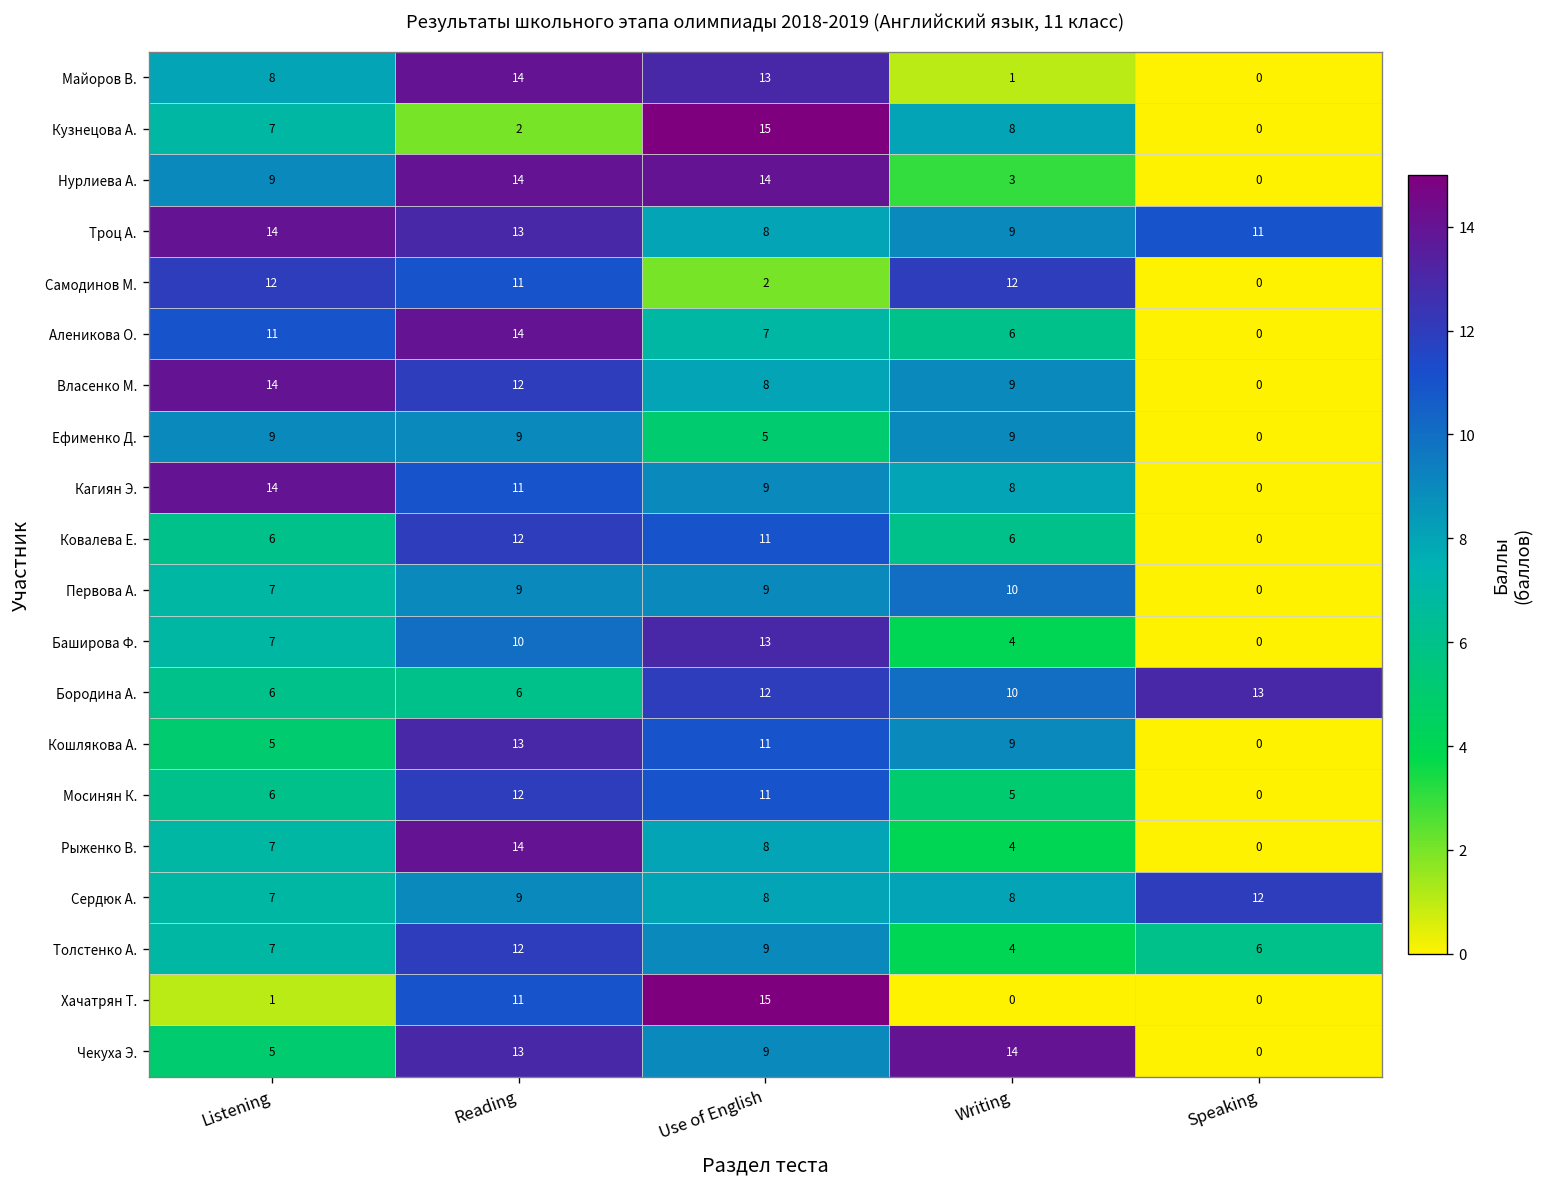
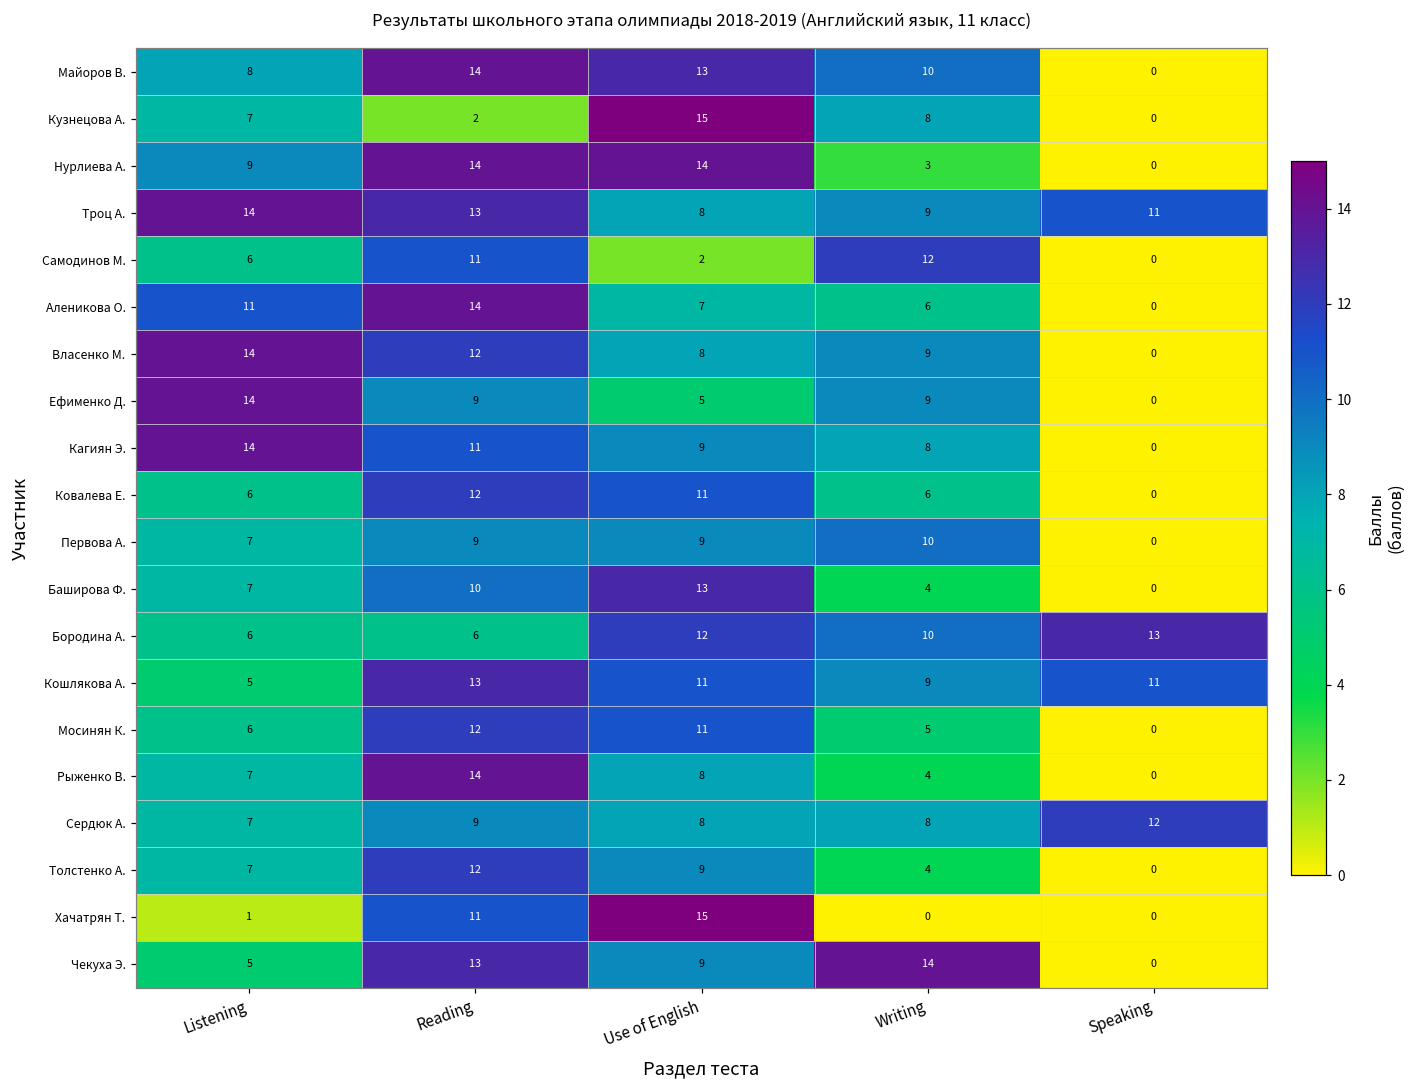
  {
    "Майоров В.": {
      "Listening": 8,
      "Reading": 14,
      "Use of English": 13,
-     "Writing": 1,
+     "Writing": 10,
      "Speaking": 0
    },
    "Кузнецова А.": {
      "Listening": 7,
      "Reading": 2,
      "Use of English": 15,
      "Writing": 8,
      "Speaking": 0
    },
    "Нурлиева А.": {
      "Listening": 9,
      "Reading": 14,
      "Use of English": 14,
      "Writing": 3,
      "Speaking": 0
    },
    "Троц А.": {
      "Listening": 14,
      "Reading": 13,
      "Use of English": 8,
      "Writing": 9,
      "Speaking": 11
    },
    "Самодинов М.": {
-     "Listening": 12,
+     "Listening": 6,
      "Reading": 11,
      "Use of English": 2,
      "Writing": 12,
      "Speaking": 0
    },
    "Аленикова О.": {
      "Listening": 11,
      "Reading": 14,
      "Use of English": 7,
      "Writing": 6,
      "Speaking": 0
    },
    "Власенко М.": {
      "Listening": 14,
      "Reading": 12,
      "Use of English": 8,
      "Writing": 9,
      "Speaking": 0
    },
    "Ефименко Д.": {
-     "Listening": 9,
+     "Listening": 14,
      "Reading": 9,
      "Use of English": 5,
      "Writing": 9,
      "Speaking": 0
    },
    "Кагиян Э.": {
      "Listening": 14,
      "Reading": 11,
      "Use of English": 9,
      "Writing": 8,
      "Speaking": 0
    },
    "Ковалева Е.": {
      "Listening": 6,
      "Reading": 12,
      "Use of English": 11,
      "Writing": 6,
      "Speaking": 0
    },
    "Первова А.": {
      "Listening": 7,
      "Reading": 9,
      "Use of English": 9,
      "Writing": 10,
      "Speaking": 0
    },
    "Баширова Ф.": {
      "Listening": 7,
      "Reading": 10,
      "Use of English": 13,
      "Writing": 4,
      "Speaking": 0
    },
    "Бородина А.": {
      "Listening": 6,
      "Reading": 6,
      "Use of English": 12,
      "Writing": 10,
      "Speaking": 13
    },
    "Кошлякова А.": {
      "Listening": 5,
      "Reading": 13,
      "Use of English": 11,
      "Writing": 9,
-     "Speaking": 0
+     "Speaking": 11
    },
    "Мосинян К.": {
      "Listening": 6,
      "Reading": 12,
      "Use of English": 11,
      "Writing": 5,
      "Speaking": 0
    },
    "Рыженко В.": {
      "Listening": 7,
      "Reading": 14,
      "Use of English": 8,
      "Writing": 4,
      "Speaking": 0
    },
    "Сердюк А.": {
      "Listening": 7,
      "Reading": 9,
      "Use of English": 8,
      "Writing": 8,
      "Speaking": 12
    },
    "Толстенко А.": {
      "Listening": 7,
      "Reading": 12,
      "Use of English": 9,
      "Writing": 4,
-     "Speaking": 6
+     "Speaking": 0
    },
    "Хачатрян Т.": {
      "Listening": 1,
      "Reading": 11,
      "Use of English": 15,
      "Writing": 0,
      "Speaking": 0
    },
    "Чекуха Э.": {
      "Listening": 5,
      "Reading": 13,
      "Use of English": 9,
      "Writing": 14,
      "Speaking": 0
    }
  }
